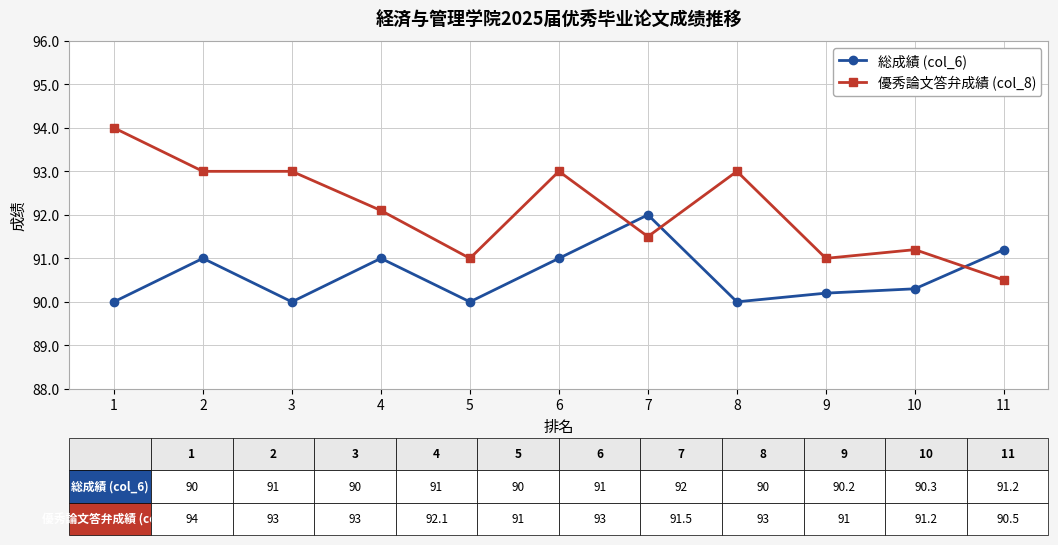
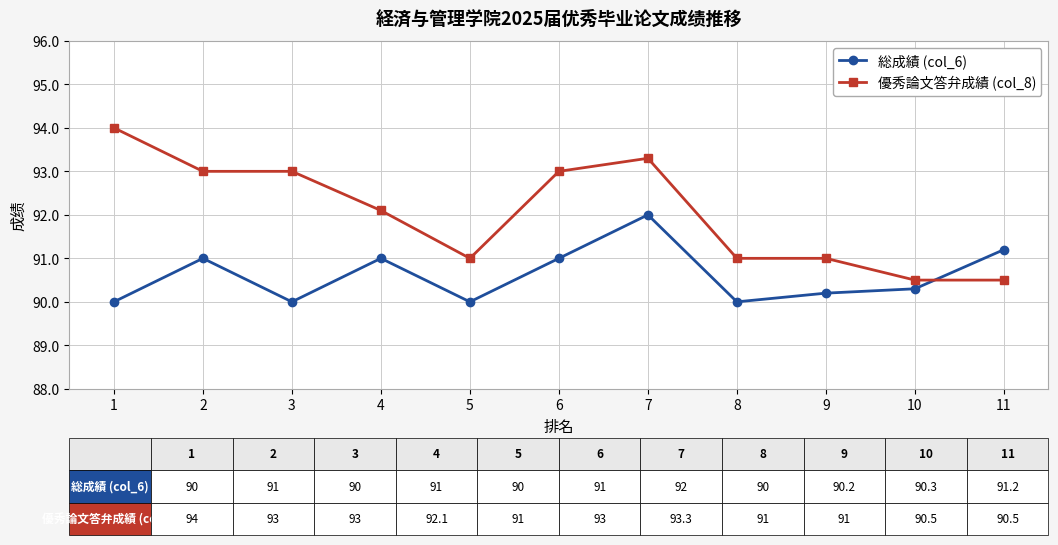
  {
    "総成績 (col_6)": {
      "1": 90.0,
      "2": 91.0,
      "3": 90.0,
      "4": 91.0,
      "5": 90.0,
      "6": 91.0,
      "7": 92.0,
      "8": 90.0,
      "9": 90.2,
      "10": 90.3,
      "11": 91.2
    },
    "優秀論文答弁成績 (col_8)": {
-     "7": 91.5,
-     "8": 93,
-     "10": 91.2
+     "7": 93.3,
+     "8": 91,
+     "10": 90.5
    }
  }
